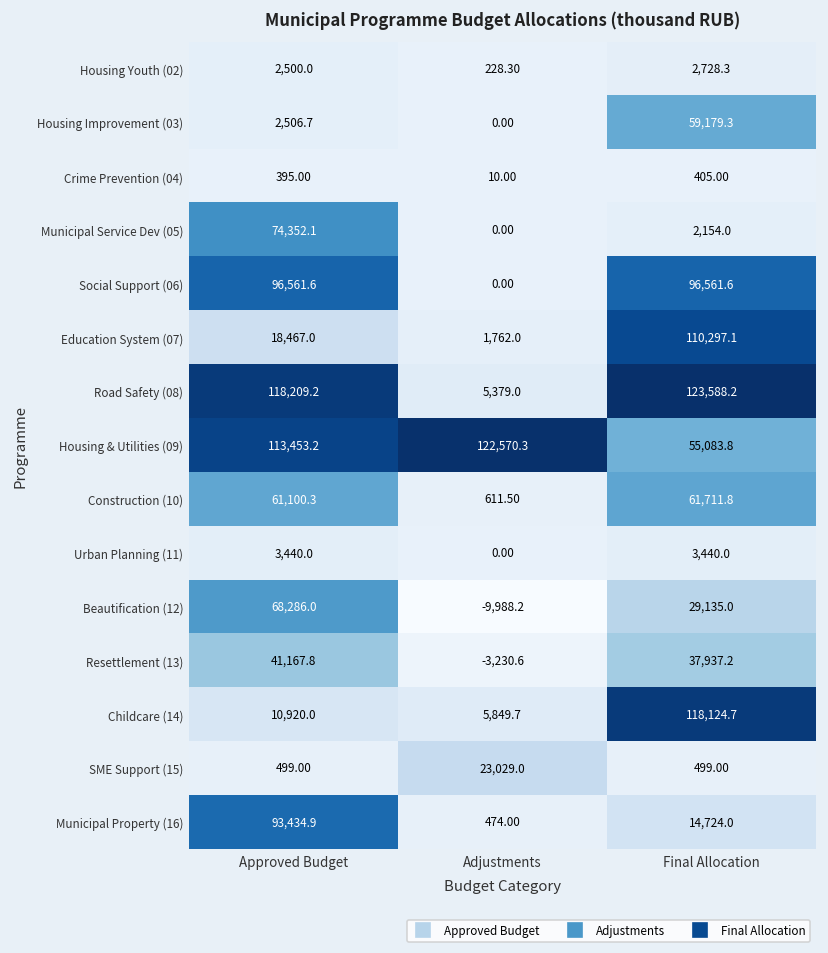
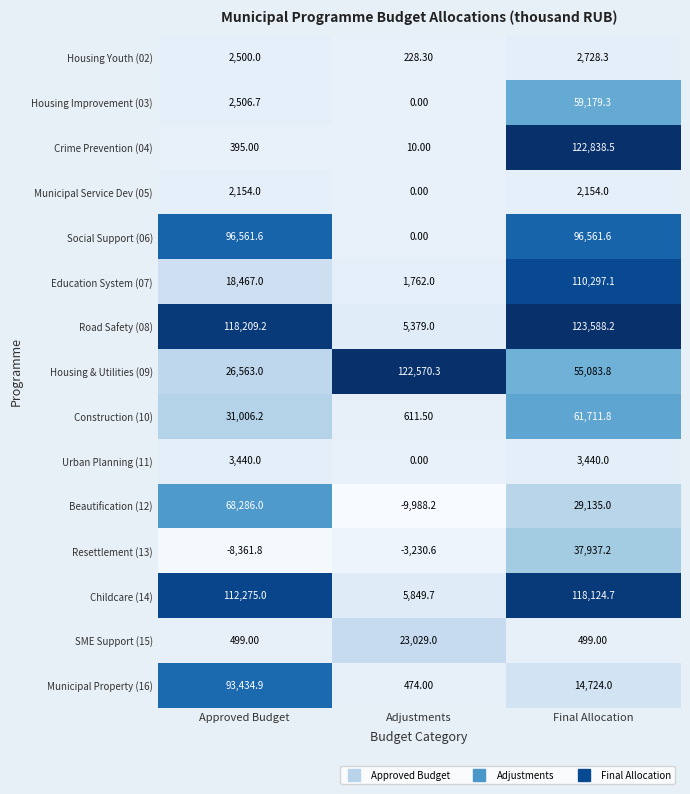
  {
    "Housing Youth (02)": {
      "Approved Budget": "2,500.0",
      "Adjustments": "228.30",
      "Final Allocation": "2,728.3"
    },
    "Housing Improvement (03)": {
      "Approved Budget": "2,506.7",
      "Adjustments": "0.00",
      "Final Allocation": "59,179.3"
    },
    "Crime Prevention (04)": {
      "Approved Budget": "395.00",
      "Adjustments": "10.00",
-     "Final Allocation": "405.00"
+     "Final Allocation": "122,838.5"
    },
    "Municipal Service Dev (05)": {
-     "Approved Budget": "74,352.1",
+     "Approved Budget": "2,154.0",
      "Adjustments": "0.00",
      "Final Allocation": "2,154.0"
    },
    "Social Support (06)": {
      "Approved Budget": "96,561.6",
      "Adjustments": "0.00",
      "Final Allocation": "96,561.6"
    },
    "Education System (07)": {
      "Approved Budget": "18,467.0",
      "Adjustments": "1,762.0",
      "Final Allocation": "110,297.1"
    },
    "Road Safety (08)": {
      "Approved Budget": "118,209.2",
      "Adjustments": "5,379.0",
      "Final Allocation": "123,588.2"
    },
    "Housing & Utilities (09)": {
-     "Approved Budget": "113,453.2",
+     "Approved Budget": "26,563.0",
      "Adjustments": "122,570.3",
      "Final Allocation": "55,083.8"
    },
    "Construction (10)": {
-     "Approved Budget": "61,100.3",
+     "Approved Budget": "31,006.2",
      "Adjustments": "611.50",
      "Final Allocation": "61,711.8"
    },
    "Urban Planning (11)": {
      "Approved Budget": "3,440.0",
      "Adjustments": "0.00",
      "Final Allocation": "3,440.0"
    },
    "Beautification (12)": {
      "Approved Budget": "68,286.0",
      "Adjustments": "-9,988.2",
      "Final Allocation": "29,135.0"
    },
    "Resettlement (13)": {
-     "Approved Budget": "41,167.8",
+     "Approved Budget": "-8,361.8",
      "Adjustments": "-3,230.6",
      "Final Allocation": "37,937.2"
    },
    "Childcare (14)": {
-     "Approved Budget": "10,920.0",
+     "Approved Budget": "112,275.0",
      "Adjustments": "5,849.7",
      "Final Allocation": "118,124.7"
    },
    "SME Support (15)": {
      "Approved Budget": "499.00",
      "Adjustments": "23,029.0",
      "Final Allocation": "499.00"
    },
    "Municipal Property (16)": {
      "Approved Budget": "93,434.9",
      "Adjustments": "474.00",
      "Final Allocation": "14,724.0"
    }
  }
